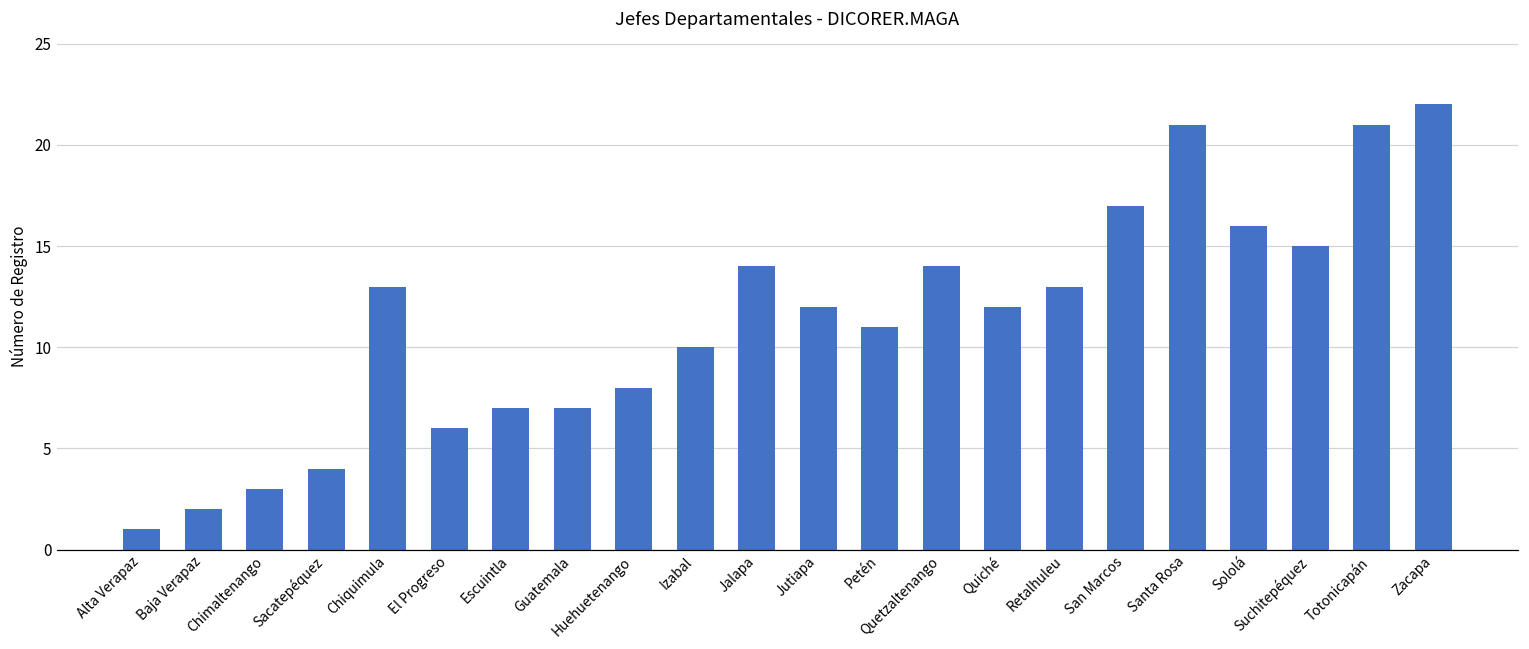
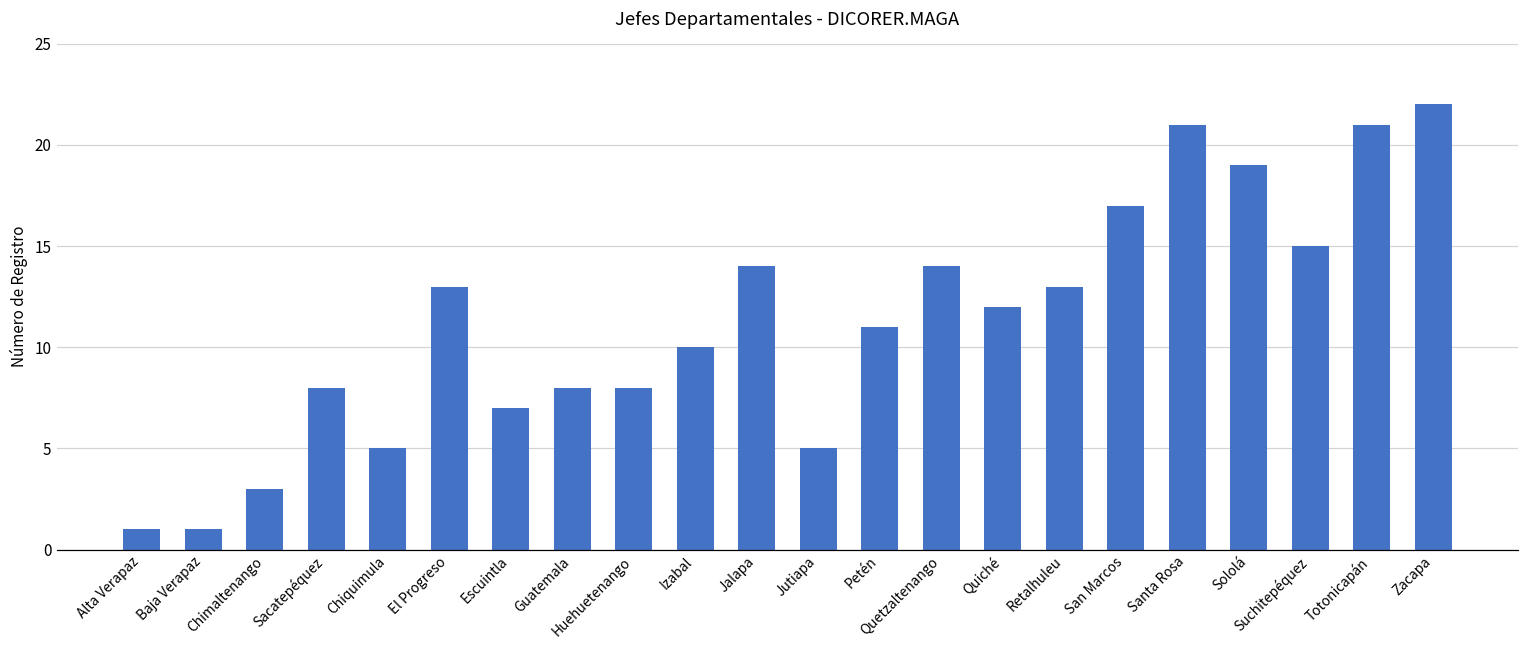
  {
    "Alta Verapaz": 1,
-   "Baja Verapaz": 2,
+   "Baja Verapaz": 1,
    "Chimaltenango": 3,
-   "Sacatepéquez": 4,
-   "Chiquimula": 13,
-   "El Progreso": 6,
+   "Sacatepéquez": 8,
+   "Chiquimula": 5,
+   "El Progreso": 13,
    "Escuintla": 7,
-   "Guatemala": 7,
+   "Guatemala": 8,
    "Huehuetenango": 8,
    "Izabal": 10,
    "Jalapa": 14,
-   "Jutiapa": 12,
+   "Jutiapa": 5,
    "Petén": 11,
    "Quetzaltenango": 14,
    "Quiché": 12,
    "Retalhuleu": 13,
    "San Marcos": 17,
    "Santa Rosa": 21,
-   "Sololá": 16,
+   "Sololá": 19,
    "Suchitepéquez": 15,
    "Totonicapán": 21,
    "Zacapa": 22
  }
